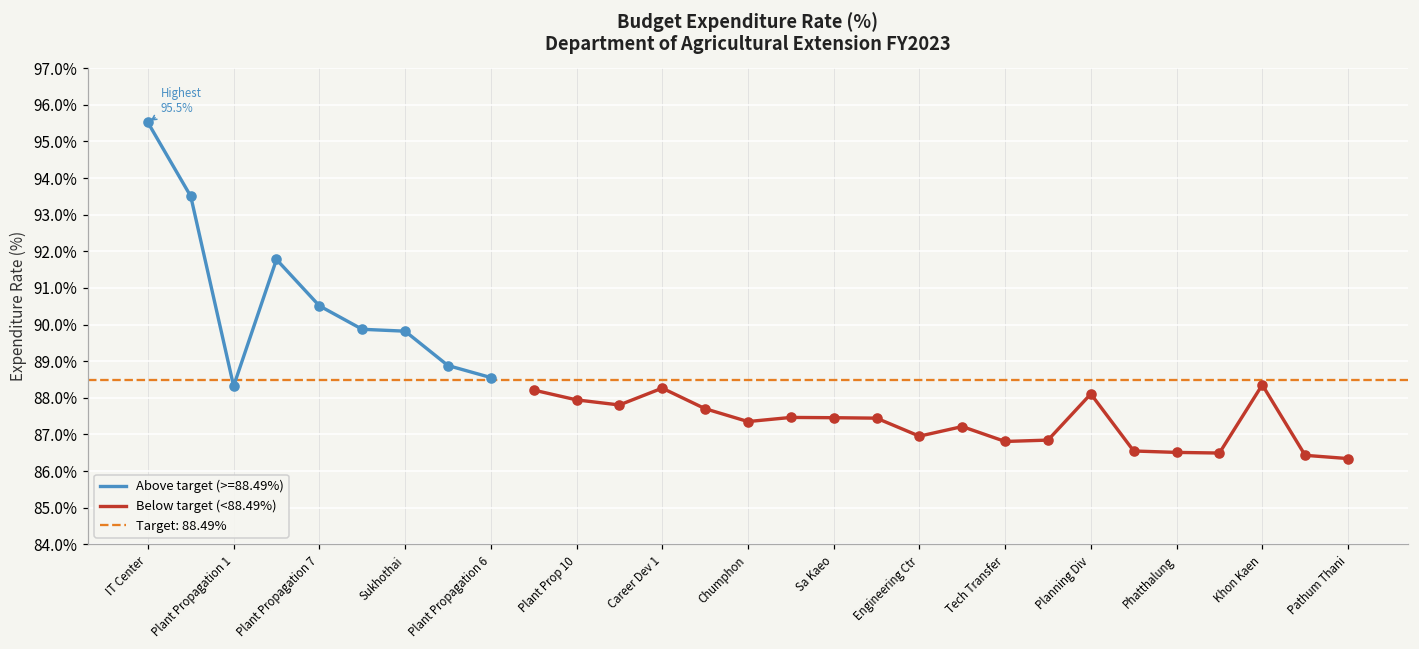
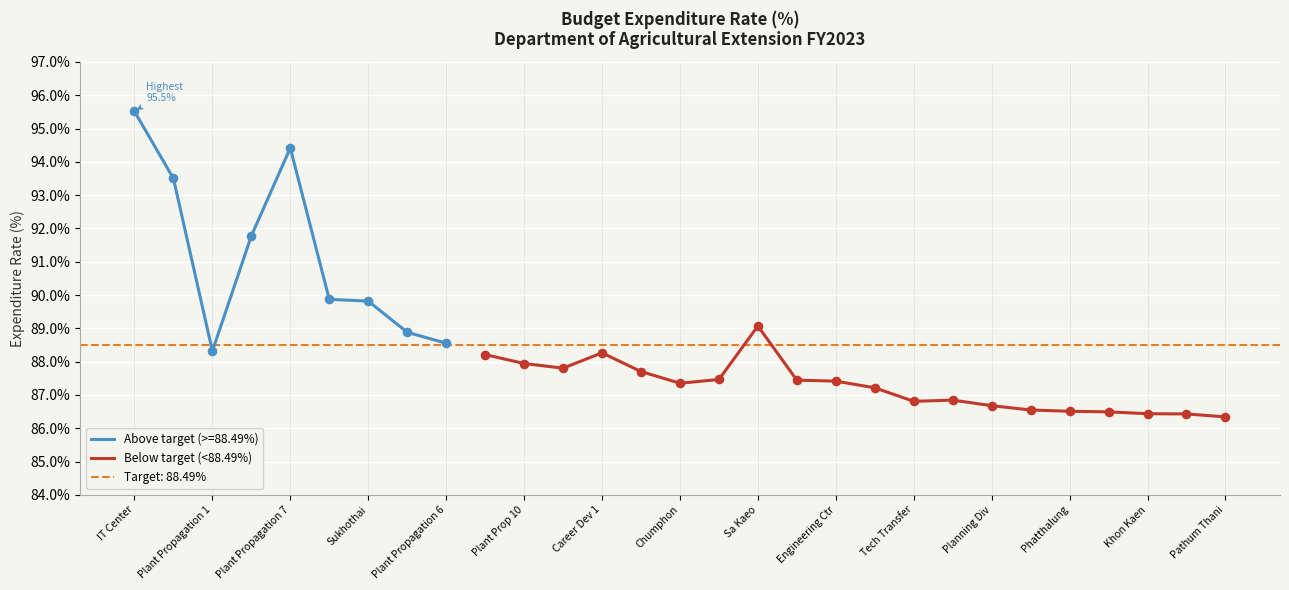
  {
    "Above target (>=88.49%)": {
      "Plant Propagation 1": "88.3%",
-     "Plant Propagation 7": "90.5%",
+     "Plant Propagation 7": "94.4%",
      "Sukhothai": "89.8%",
      "Plant Propagation 6": "88.6%"
    },
    "Below target (<88.49%)": {
      "Plant Prop 10": "87.9%",
      "Career Dev 1": "88.3%",
      "Chumphon": "87.4%",
-     "Sa Kaeo": "87.5%",
-     "Engineering Ctr": "87.0%",
+     "Sa Kaeo": "89.1%",
+     "Engineering Ctr": "87.4%",
      "Tech Transfer": "86.8%",
-     "Planning Div": "88.1%",
+     "Planning Div": "86.7%",
      "Phatthalung": "86.5%",
-     "Khon Kaen": "88.4%",
+     "Khon Kaen": "86.4%",
      "Pathum Thani": "86.3%"
    }
  }
